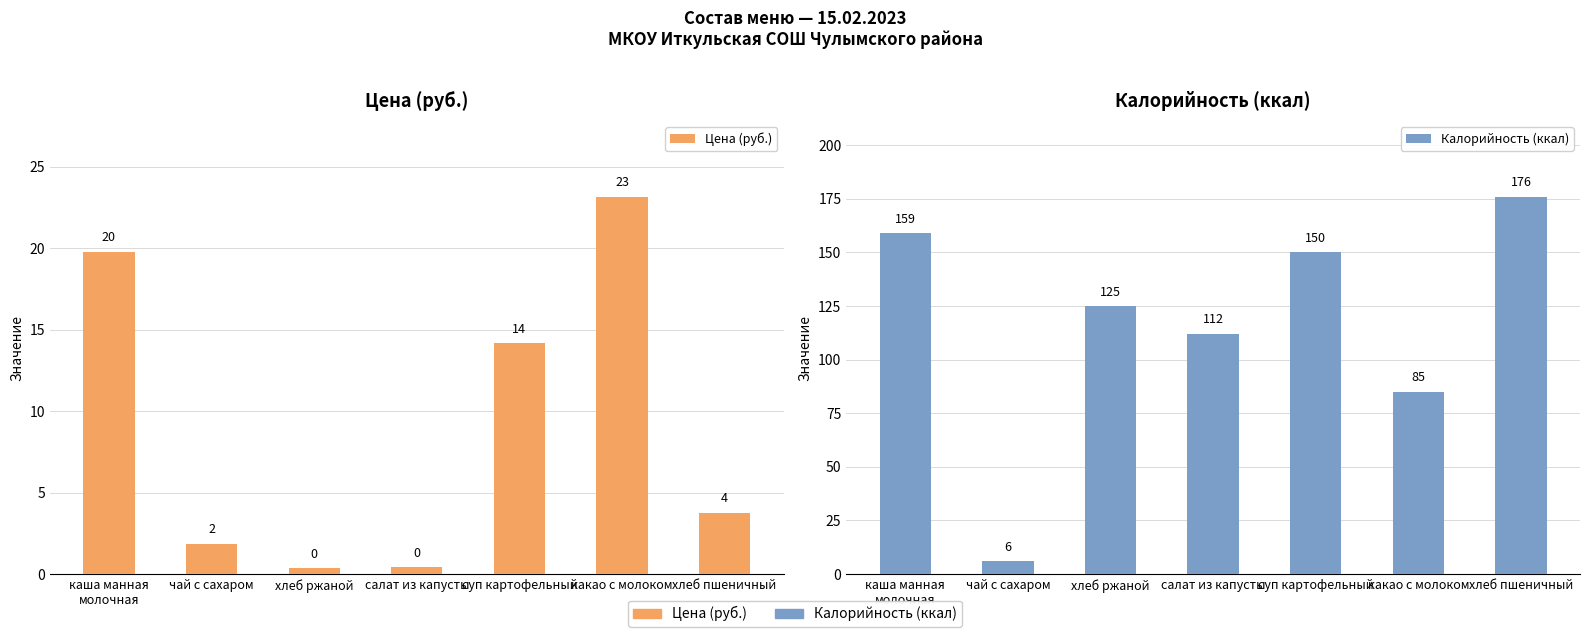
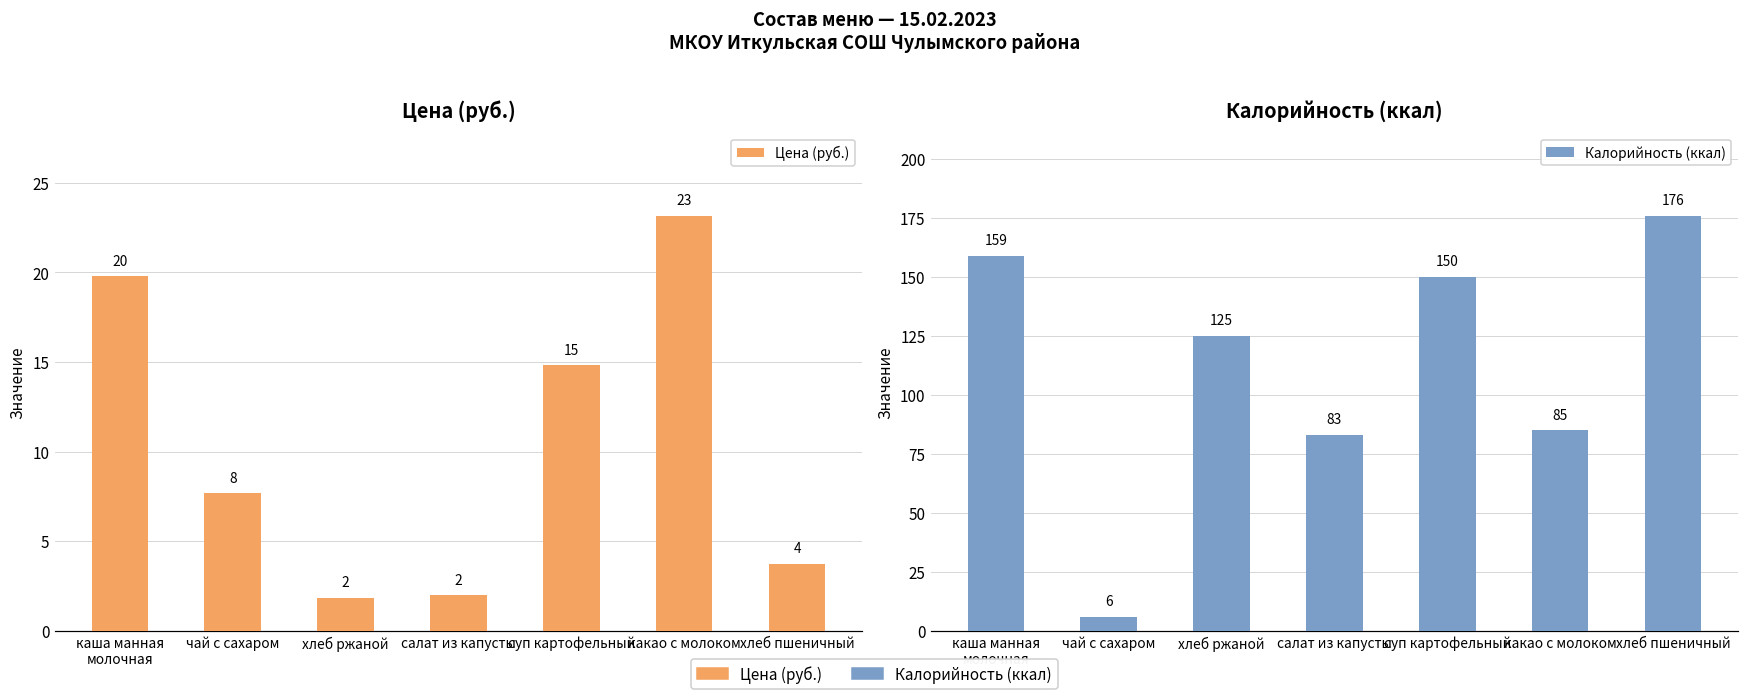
  {
    "Цена (руб.)": {
      "каша манная молочная": 20,
-     "чай с сахаром": 2,
-     "хлеб ржаной": 0,
-     "салат из капусты": 0,
-     "суп картофельный": 14,
+     "чай с сахаром": 8,
+     "хлеб ржаной": 2,
+     "салат из капусты": 2,
+     "суп картофельный": 15,
      "какао с молоком": 23,
      "хлеб пшеничный": 4
    },
    "Калорийность (ккал)": {
      "каша манная молочная": 159,
      "чай с сахаром": 6,
      "хлеб ржаной": 125,
-     "салат из капусты": 112,
+     "салат из капусты": 83,
      "суп картофельный": 150,
      "какао с молоком": 85,
      "хлеб пшеничный": 176
    }
  }
